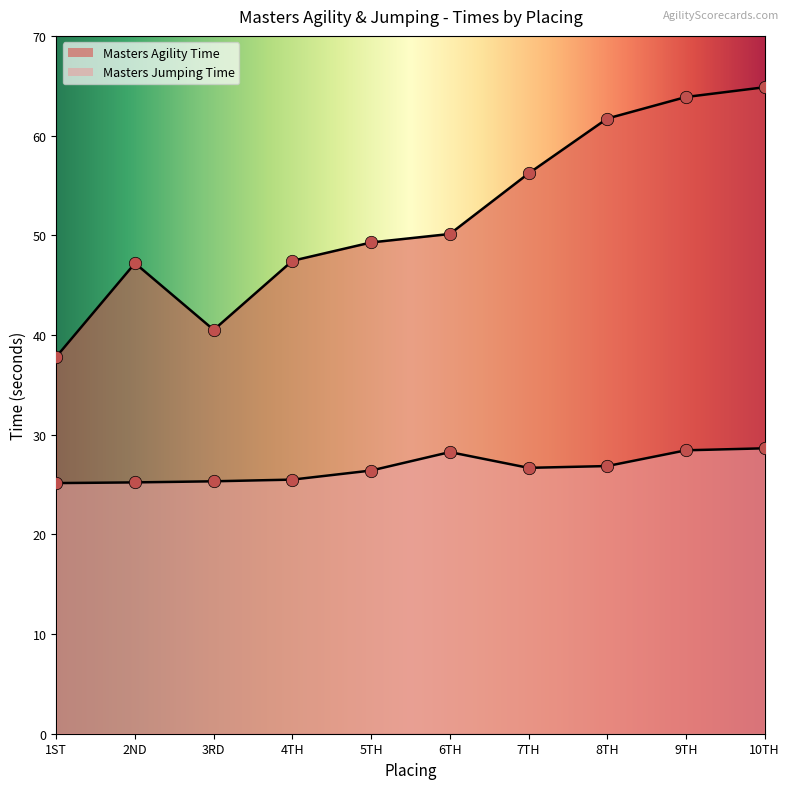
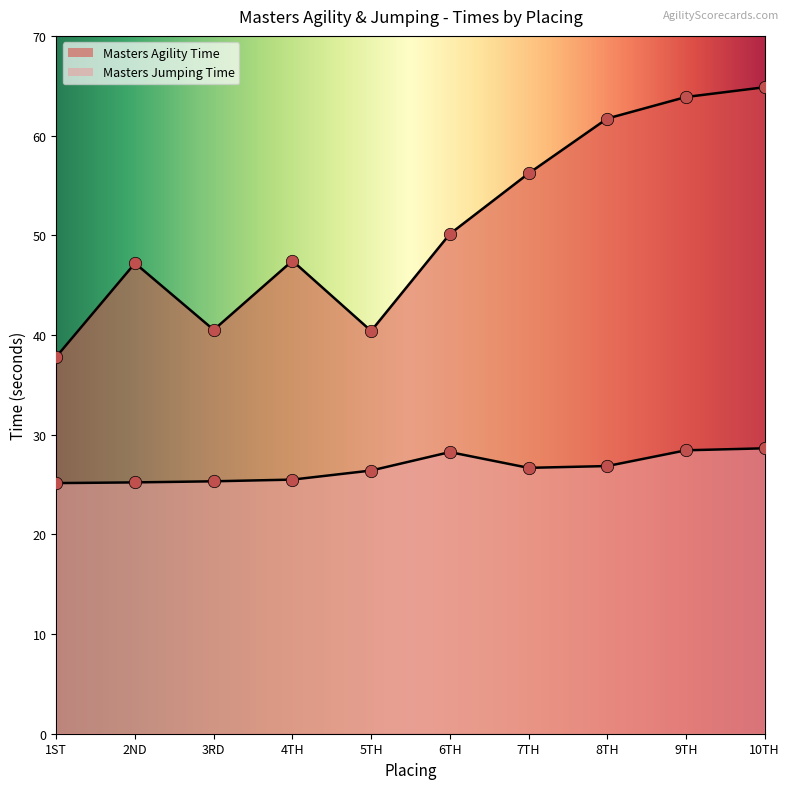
  {
    "Masters Agility Time": {
      "1ST": 38,
      "2ND": 47,
      "3RD": 41,
      "4TH": 47,
-     "5TH": 49,
+     "5TH": 40,
      "6TH": 50,
      "7TH": 56,
      "8TH": 62,
      "9TH": 64,
      "10TH": 65
    },
    "Masters Jumping Time": {
      "1ST": 25,
      "2ND": 25,
      "3RD": 25,
      "4TH": 25,
      "5TH": 26,
      "6TH": 28,
      "7TH": 27,
      "8TH": 27,
      "9TH": 28,
      "10TH": 29
    }
  }
